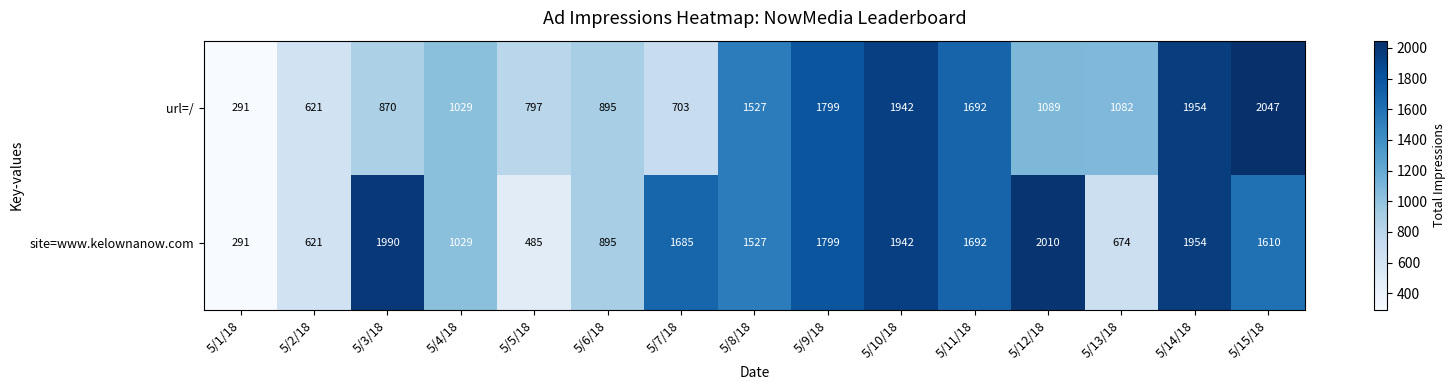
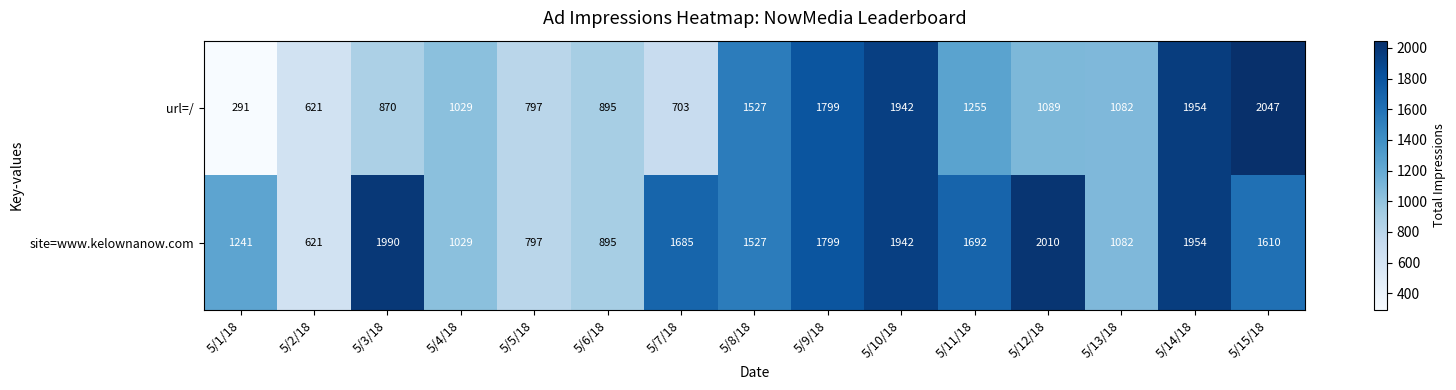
  {
    "url=/": {
      "5/1/18": 291,
      "5/2/18": 621,
      "5/3/18": 870,
      "5/4/18": 1029,
      "5/5/18": 797,
      "5/6/18": 895,
      "5/7/18": 703,
      "5/8/18": 1527,
      "5/9/18": 1799,
      "5/10/18": 1942,
-     "5/11/18": 1692,
+     "5/11/18": 1255,
      "5/12/18": 1089,
      "5/13/18": 1082,
      "5/14/18": 1954,
      "5/15/18": 2047
    },
    "site=www.kelownanow.com": {
-     "5/1/18": 291,
+     "5/1/18": 1241,
      "5/2/18": 621,
      "5/3/18": 1990,
      "5/4/18": 1029,
-     "5/5/18": 485,
+     "5/5/18": 797,
      "5/6/18": 895,
      "5/7/18": 1685,
      "5/8/18": 1527,
      "5/9/18": 1799,
      "5/10/18": 1942,
      "5/11/18": 1692,
      "5/12/18": 2010,
-     "5/13/18": 674,
+     "5/13/18": 1082,
      "5/14/18": 1954,
      "5/15/18": 1610
    }
  }
